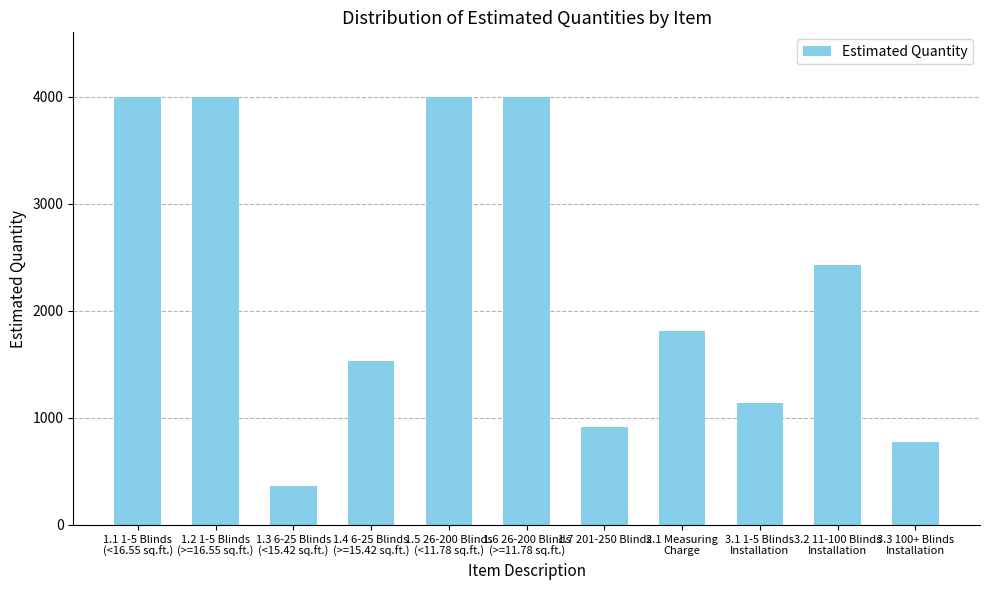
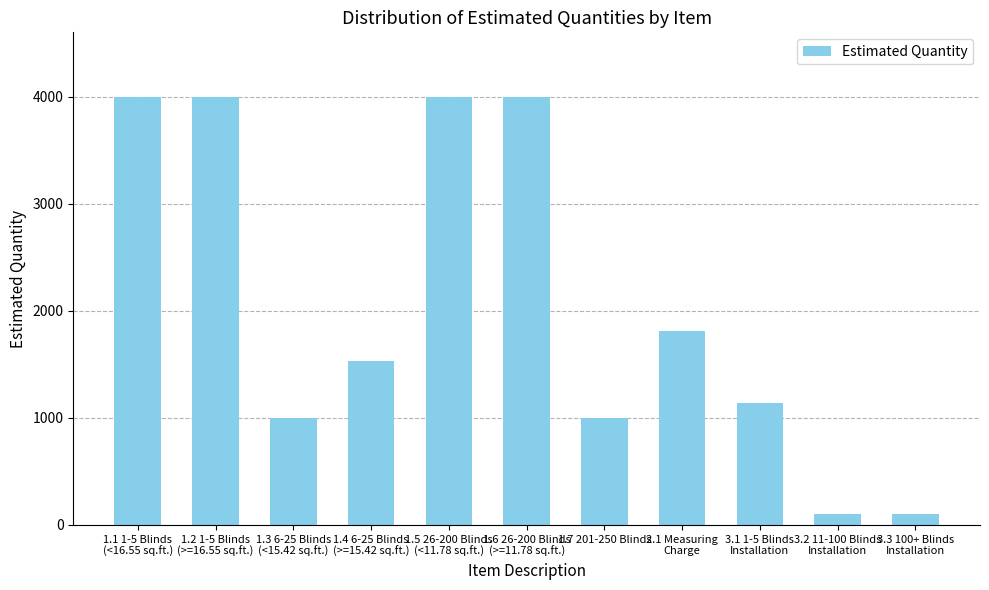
  {
    "1.1 1-5 Blinds (<16.55 sq.ft.)": 4000,
    "1.2 1-5 Blinds (>=16.55 sq.ft.)": 4000,
-   "1.3 6-25 Blinds (<15.42 sq.ft.)": 360,
+   "1.3 6-25 Blinds (<15.42 sq.ft.)": 1000,
    "1.4 6-25 Blinds (>=15.42 sq.ft.)": 1530,
    "1.5 26-200 Blinds (<11.78 sq.ft.)": 4000,
    "1.6 26-200 Blinds (>=11.78 sq.ft.)": 4000,
-   "1.7 201-250 Blinds": 920,
+   "1.7 201-250 Blinds": 1000,
    "2.1 Measuring Charge": 1810,
    "3.1 1-5 Blinds Installation": 1130,
-   "3.2 11-100 Blinds Installation": 2430,
-   "3.3 100+ Blinds Installation": 780
+   "3.2 11-100 Blinds Installation": 100,
+   "3.3 100+ Blinds Installation": 100
  }
